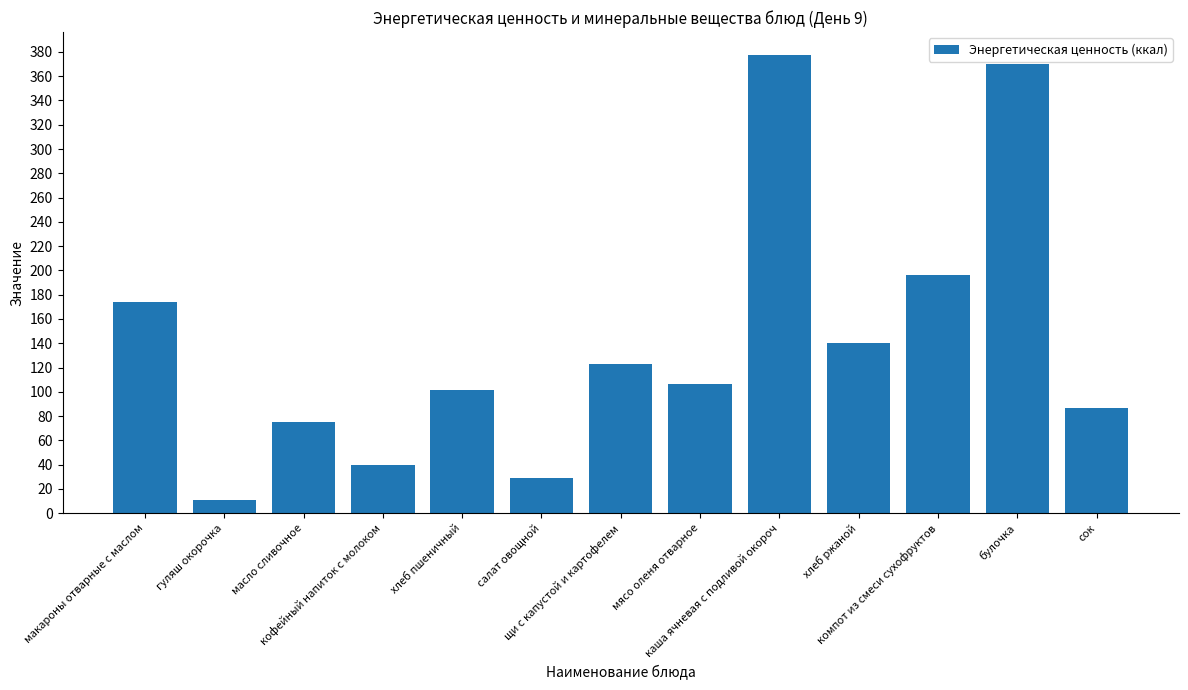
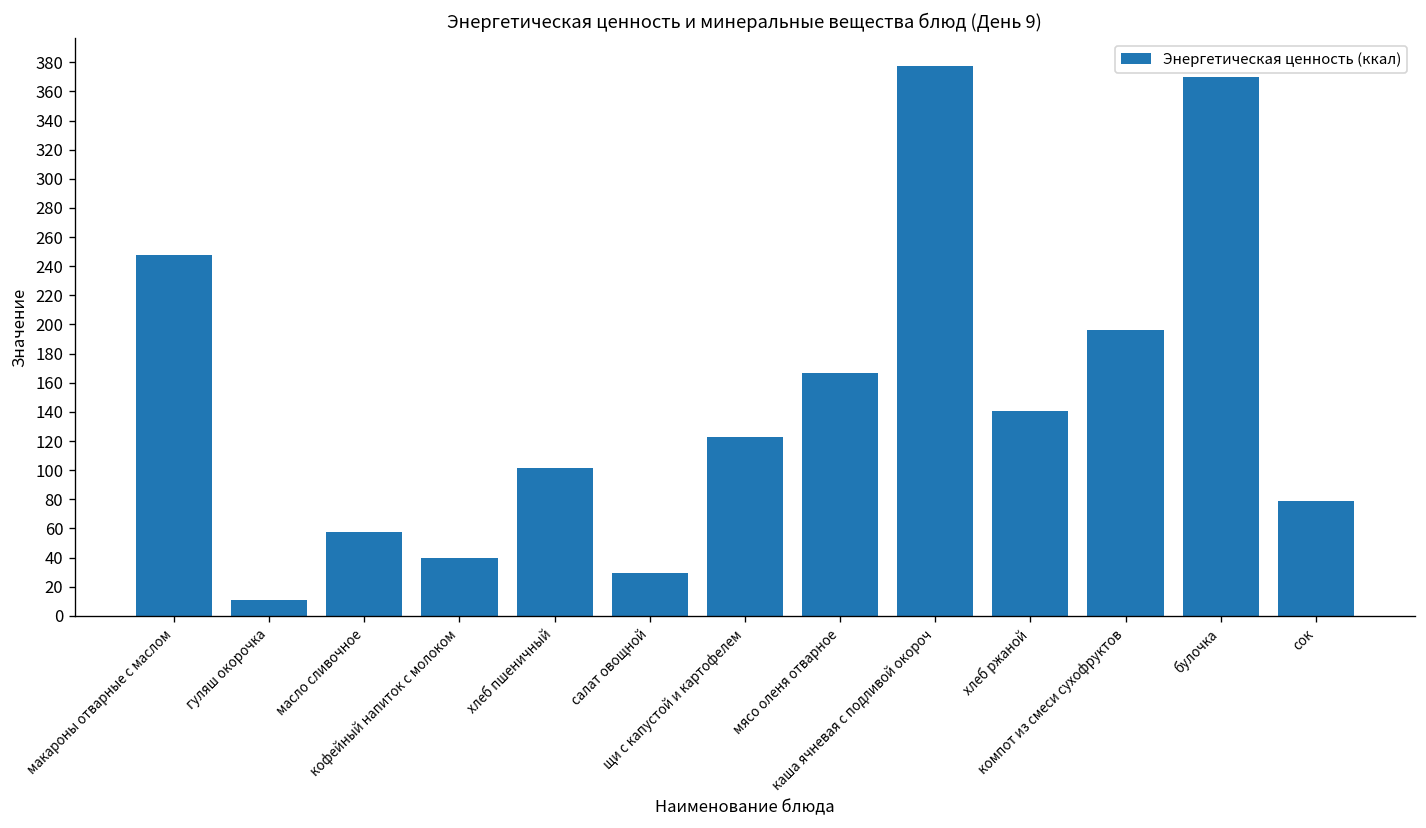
  {
-   "макароны отварные с маслом": 174,
+   "макароны отварные с маслом": 248,
    "гуляш окорочка": 11,
-   "масло сливочное": 75,
+   "масло сливочное": 58,
    "кофейный напиток с молоком": 40,
    "хлеб пшеничный": 101,
    "салат овощной": 29,
    "щи с капустой и картофелем": 123,
-   "мясо оленя отварное": 107,
+   "мясо оленя отварное": 167,
    "каша ячневая с подливой окороч": 377,
    "хлеб ржаной": 140,
    "компот из смеси сухофруктов": 196,
    "булочка": 370,
-   "сок": 87
+   "сок": 79
  }
